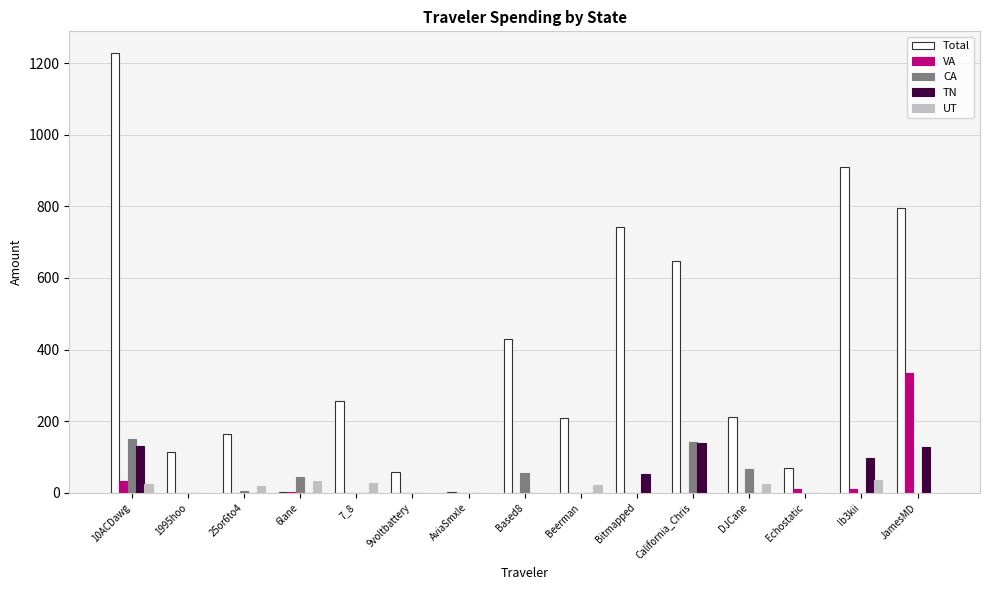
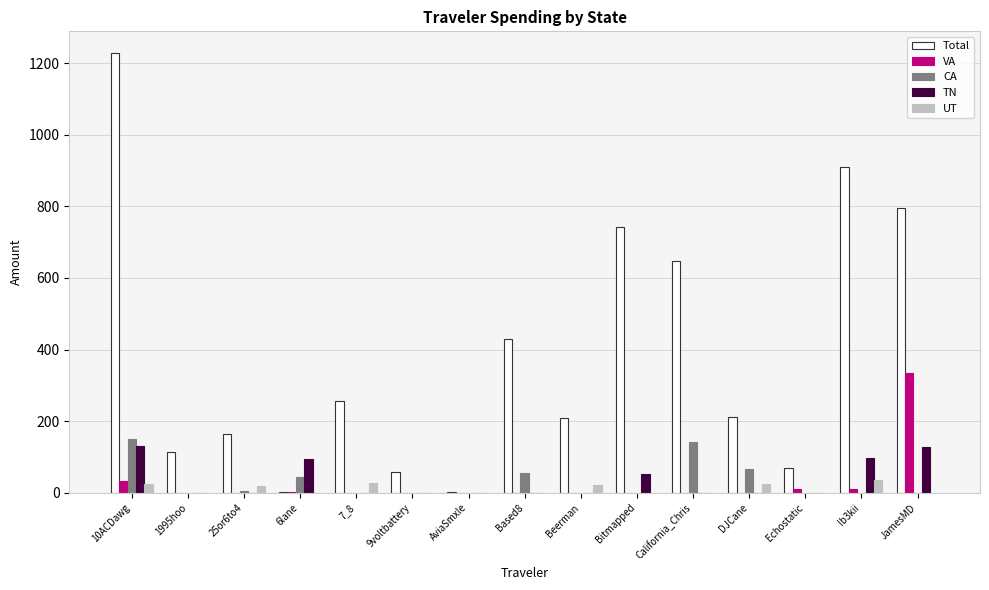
  {
    "Total": {
      "10ACDawg": 1230,
      "1995hoo": 110,
      "25or6to4": 170,
      "7_8": 260,
      "9voltbattery": 60,
      "Based8": 430,
      "Beerman": 210,
      "Bitmapped": 740,
      "California_Chris": 650,
      "DJCane": 210,
      "Echostatic": 70,
      "Ib3kii": 910,
      "JamesMD": 790
    },
    "VA": {
      "10ACDawg": 30,
      "1995hoo": 0,
      "25or6to4": 0,
      "7_8": 0,
      "9voltbattery": 0,
      "AviaSmxle": 0,
      "Based8": 0,
      "Beerman": 0,
      "Bitmapped": 0,
      "California_Chris": 0,
      "DJCane": 0,
      "Echostatic": 10,
      "Ib3kii": 10,
      "JamesMD": 340
    },
    "CA": {
      "10ACDawg": 150,
      "1995hoo": 0,
      "6lane": 50,
      "7_8": 0,
      "9voltbattery": 0,
      "AviaSmxle": 0,
      "Based8": 60,
      "Beerman": 0,
      "Bitmapped": 0,
      "California_Chris": 140,
      "DJCane": 70,
      "Echostatic": 0,
      "Ib3kii": 0,
      "JamesMD": 0
    },
    "TN": {
      "10ACDawg": 130,
      "1995hoo": 0,
      "25or6to4": 0,
-     "6lane": 0,
+     "6lane": 100,
      "7_8": 0,
      "9voltbattery": 0,
      "AviaSmxle": 0,
      "Based8": 0,
      "Beerman": 0,
      "Bitmapped": 50,
-     "California_Chris": 140,
+     "California_Chris": 0,
      "DJCane": 0,
      "Echostatic": 0,
      "Ib3kii": 100,
      "JamesMD": 130
    },
    "UT": {
      "10ACDawg": 20,
      "1995hoo": 0,
      "25or6to4": 20,
-     "6lane": 30,
+     "6lane": 0,
      "7_8": 30,
      "9voltbattery": 0,
      "AviaSmxle": 0,
      "Based8": 0,
      "Beerman": 20,
      "Bitmapped": 0,
      "California_Chris": 0,
      "DJCane": 30,
      "Echostatic": 0,
      "Ib3kii": 40,
      "JamesMD": 0
    }
  }
